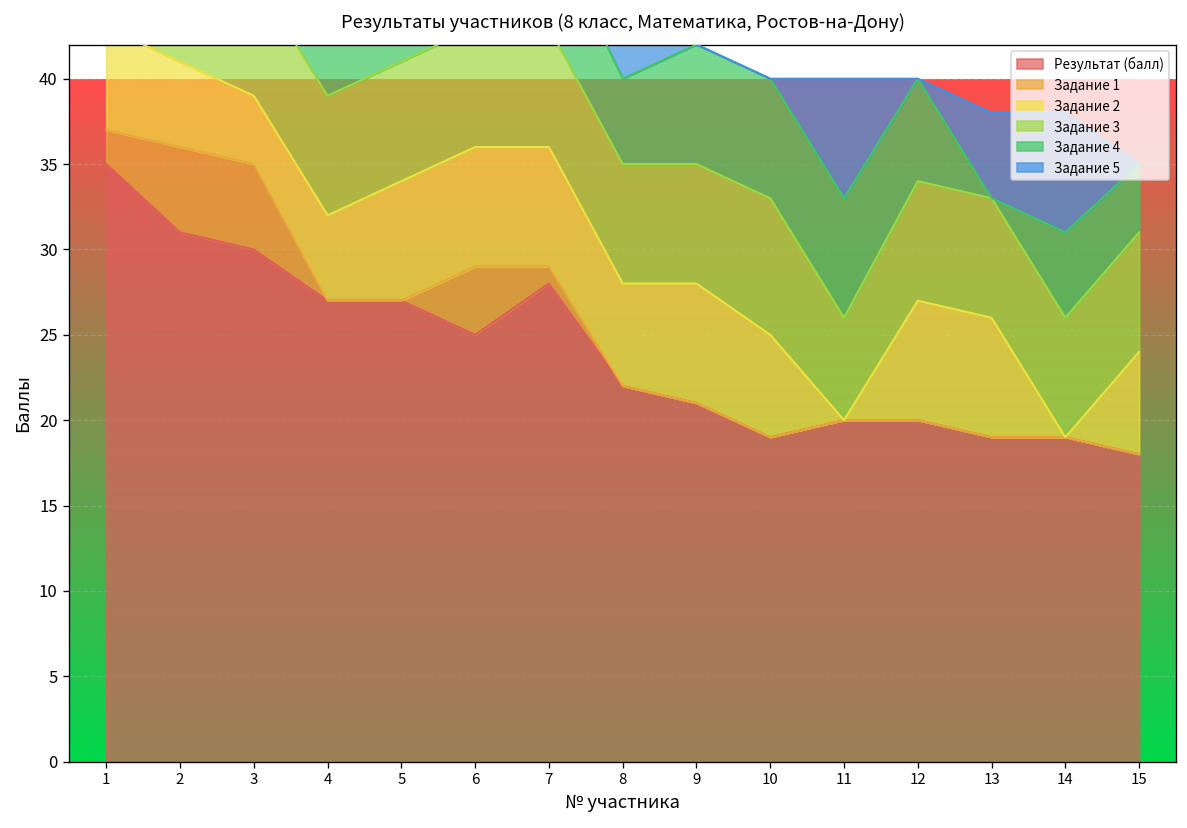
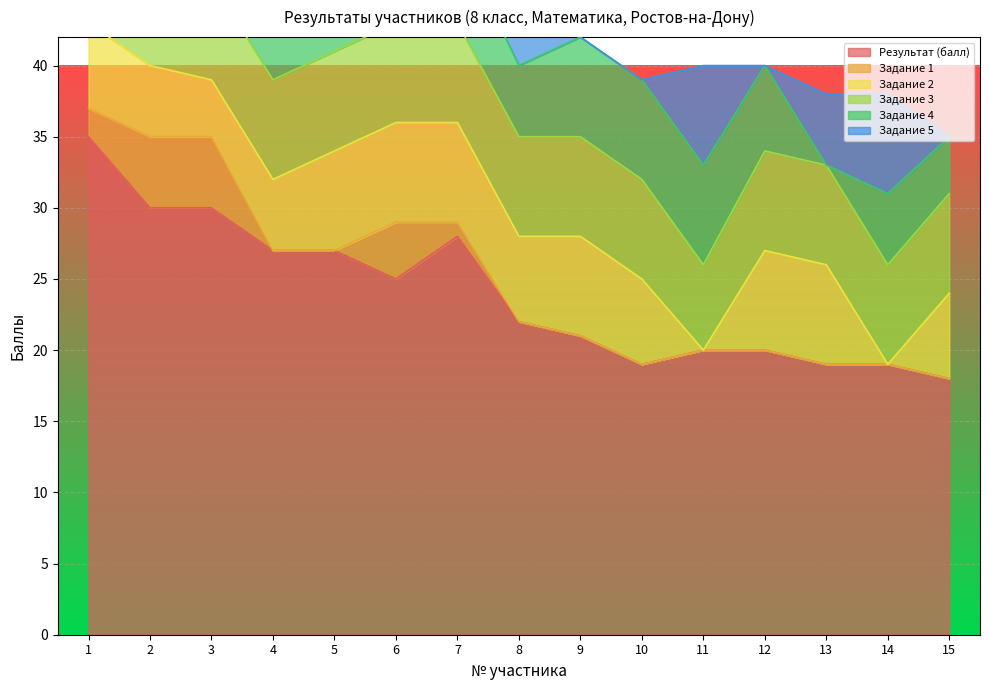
  {
    "Результат (балл)": {
      "1": 35,
-     "2": 31,
+     "2": 30,
      "3": 30,
      "6": 25,
      "7": 28
    },
    "Задание 3": {
      "4": 7,
      "5": 7,
      "8": 7,
      "9": 7,
-     "10": 8,
+     "10": 7,
      "11": 6,
      "12": 7,
      "14": 7,
      "15": 7
    },
    "Задание 4": {
      "8": 5,
      "11": 7,
      "14": 5
    },
    "Задание 5": {
      "11": 7,
      "13": 5
    }
  }
